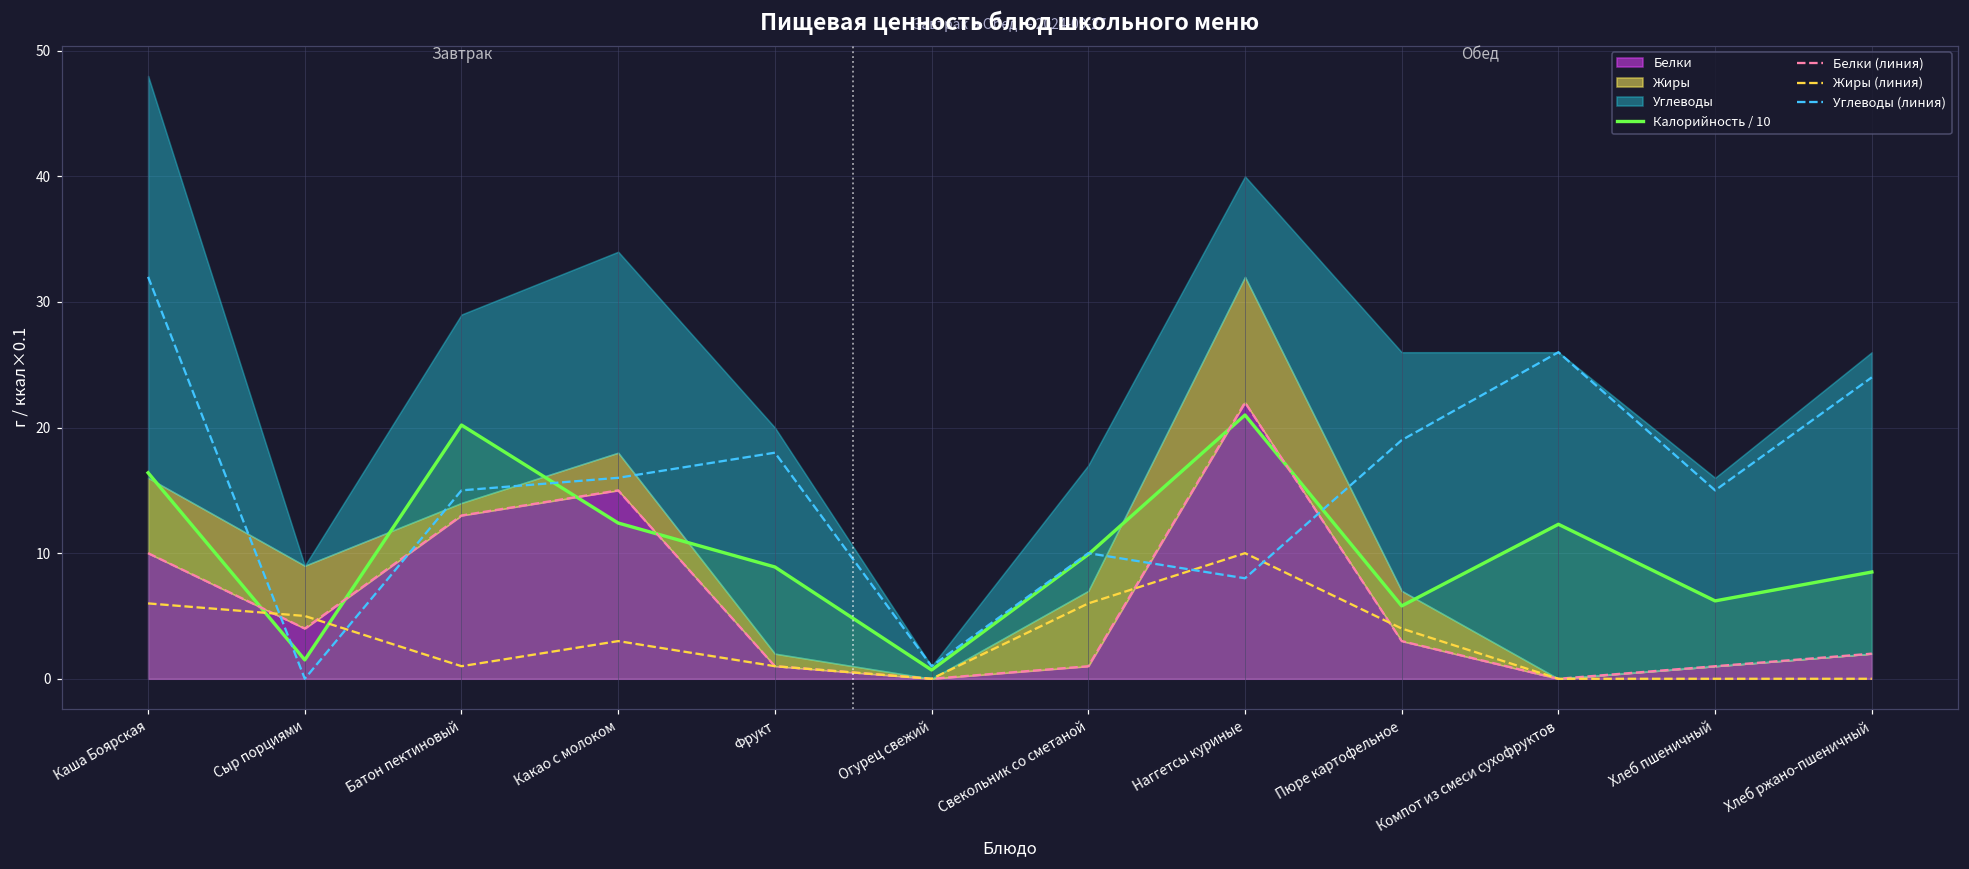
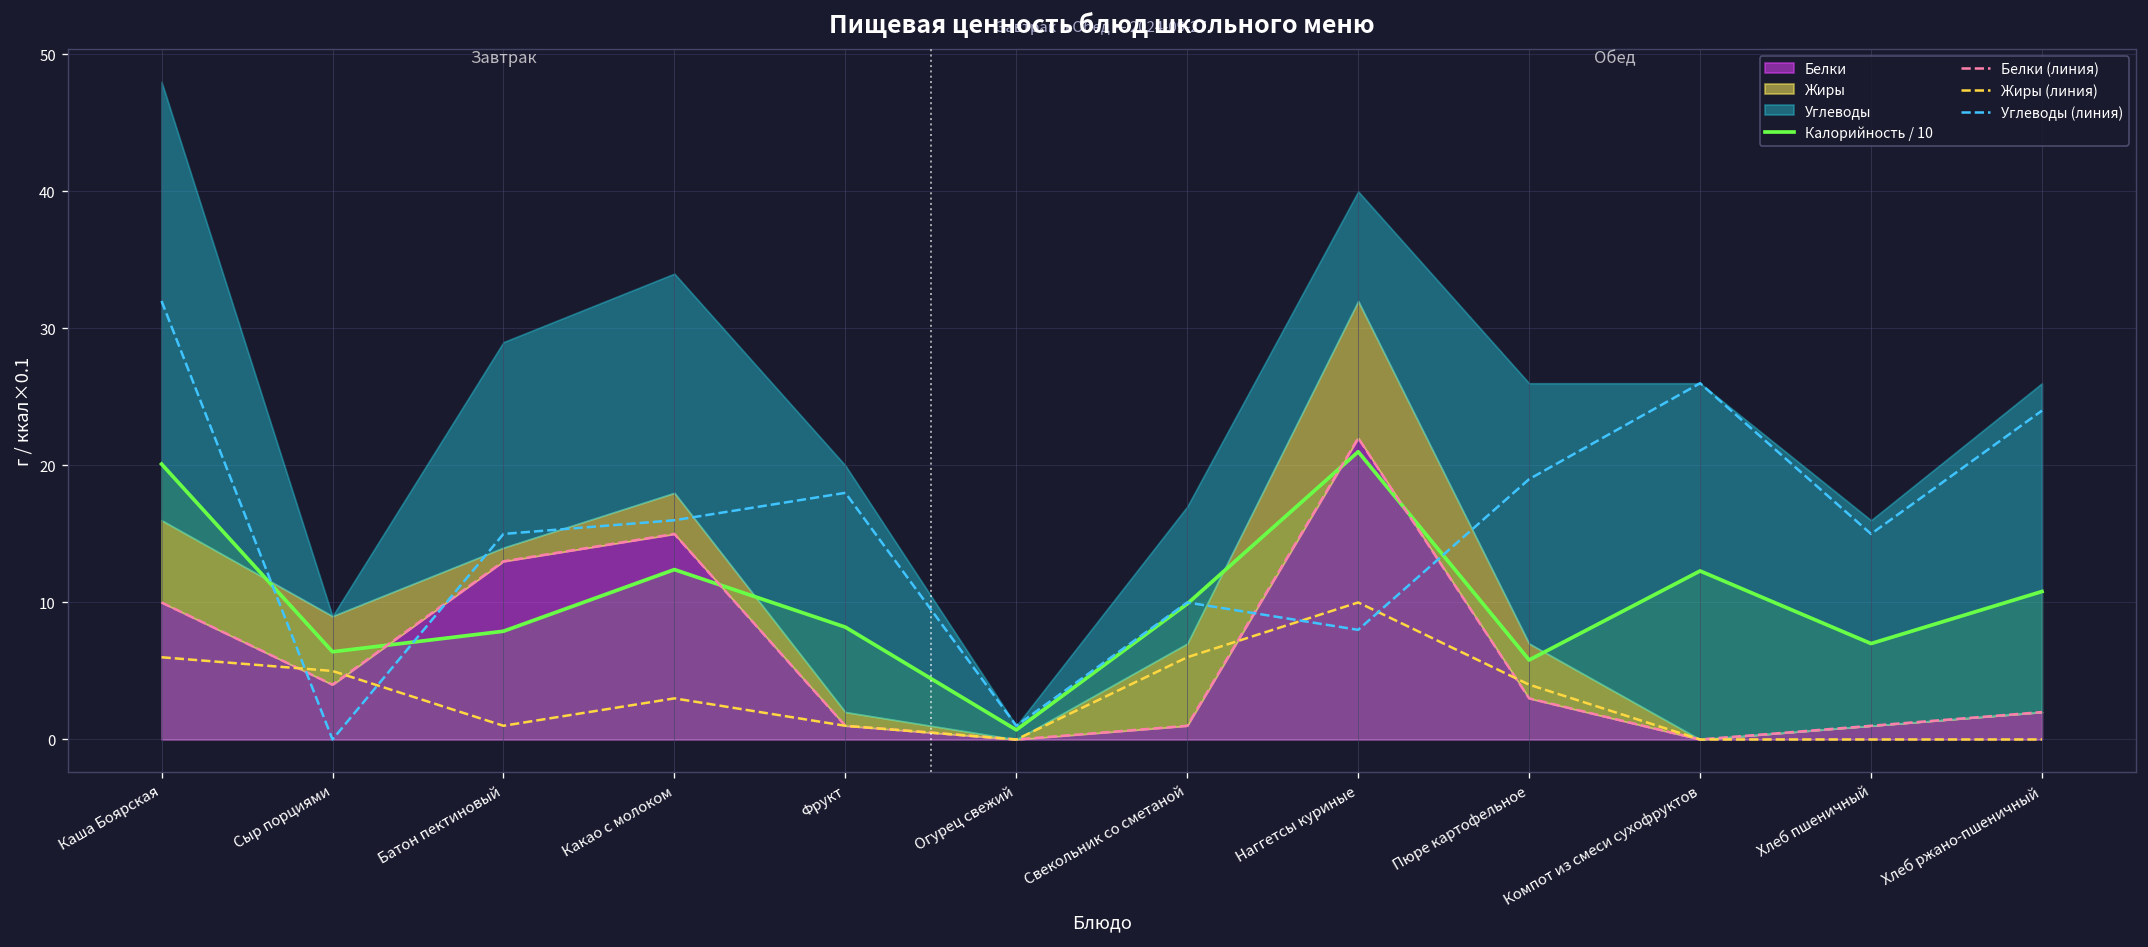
  {
    "Калорийность / 10": {
-     "Каша Боярская": 16.4,
-     "Сыр порциями": 1.5,
-     "Батон пектиновый": 20.2,
+     "Каша Боярская": 20.1,
+     "Сыр порциями": 6.4,
+     "Батон пектиновый": 7.9,
      "Какао с молоком": 12.4,
-     "Фрукт": 8.9,
+     "Фрукт": 8.2,
      "Огурец свежий": 0.7,
      "Наггетсы куриные": 21.0,
      "Пюре картофельное": 5.8,
      "Компот из смеси сухофруктов": 12.3,
-     "Хлеб пшеничный": 6.2,
-     "Хлеб ржано-пшеничный": 8.5
+     "Хлеб пшеничный": 7.0,
+     "Хлеб ржано-пшеничный": 10.8
    },
    "Белки": {
      "Каша Боярская": 10.0,
      "Сыр порциями": 4.0,
      "Батон пектиновый": 13.0,
      "Какао с молоком": 15.0,
      "Свекольник со сметаной": 1.0,
      "Наггетсы куриные": 22.0,
      "Пюре картофельное": 3.0
    }
  }
